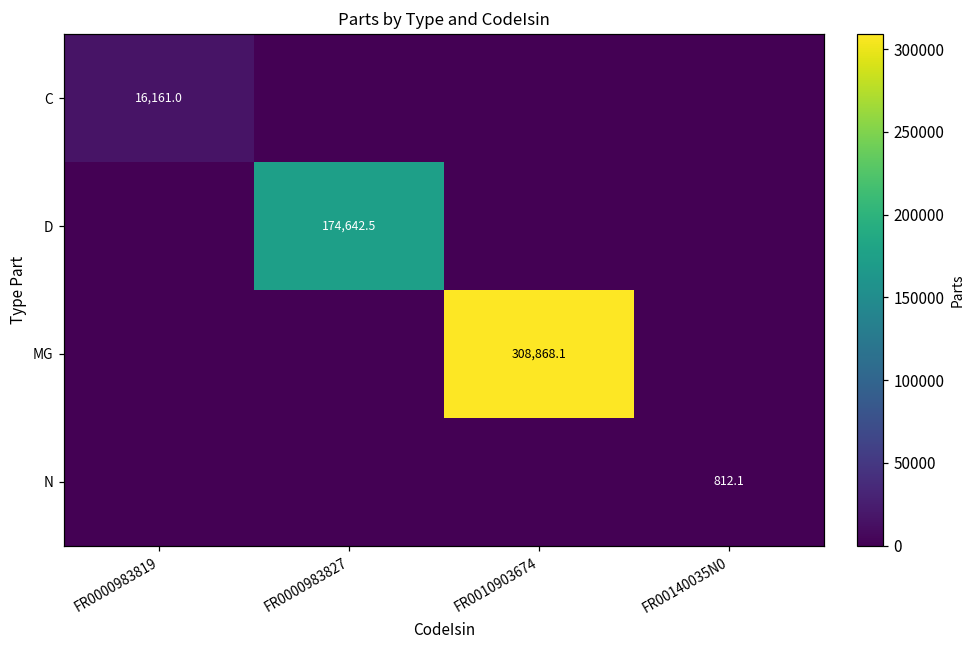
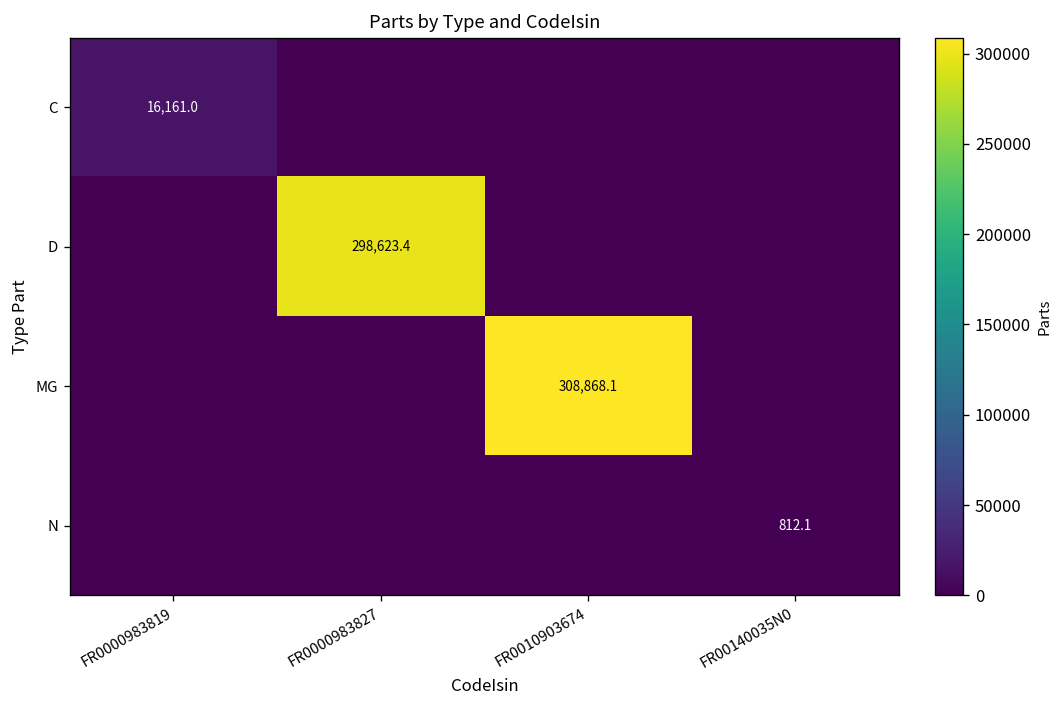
  {
    "C": {
      "FR0000983819": "16,161.0"
    },
    "D": {
-     "FR0000983827": "174,642.5"
+     "FR0000983827": "298,623.4"
    },
    "MG": {
      "FR0010903674": "308,868.1"
    },
    "N": {
      "FR00140035N0": "812.1"
    }
  }
